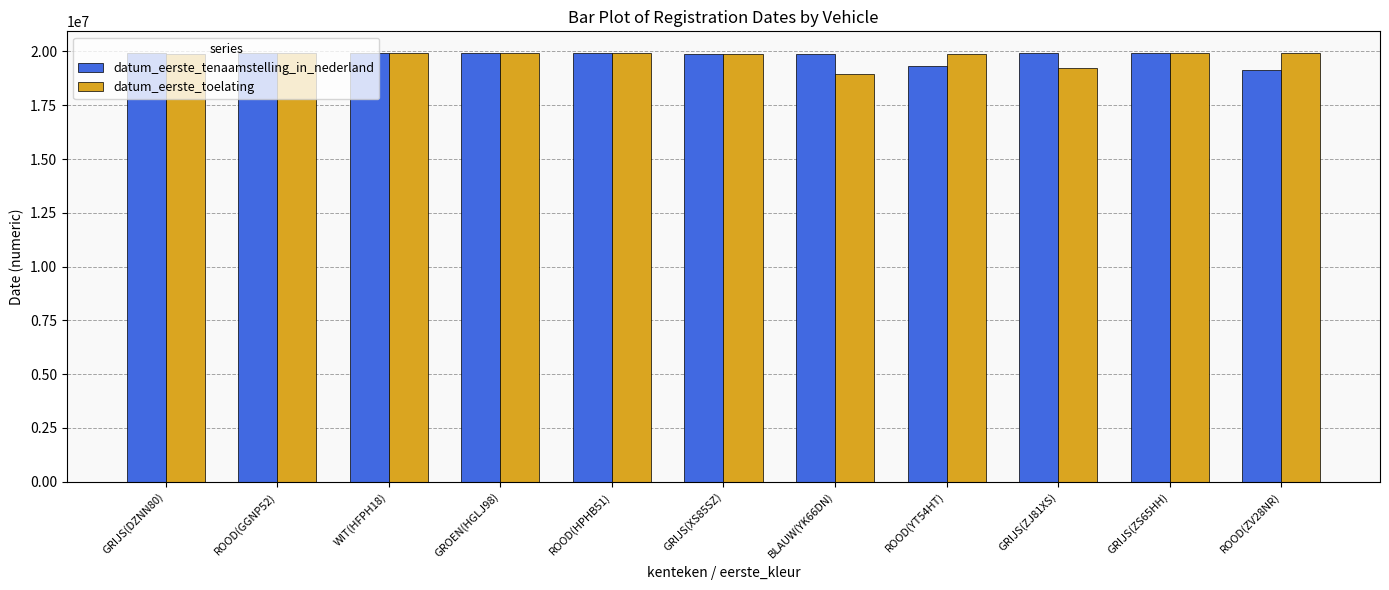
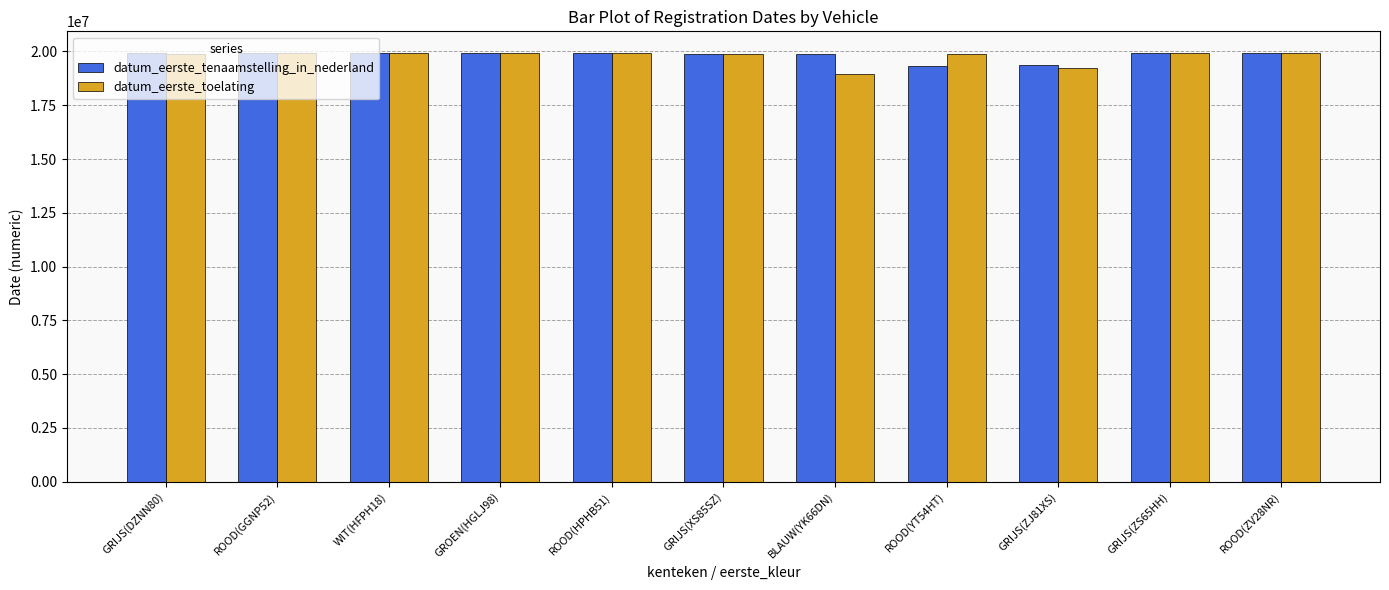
  {
    "datum_eerste_tenaamstelling_in_nederland": {
      "GROEN(HGLJ98)": 19900000,
      "ROOD(HPHB51)": 19900000,
      "GRIJS(XS85SZ)": 19900000,
      "BLAUW(YK66DN)": 19900000,
      "ROOD(YT54HT)": 19300000,
-     "GRIJS(ZJ81XS)": 19900000,
+     "GRIJS(ZJ81XS)": 19400000,
      "GRIJS(ZS65HH)": 19900000,
-     "ROOD(ZV28NR)": 19100000
+     "ROOD(ZV28NR)": 19900000
    },
    "datum_eerste_toelating": {
      "WIT(HFPH18)": 19900000,
      "GROEN(HGLJ98)": 19900000,
      "ROOD(HPHB51)": 19900000,
      "GRIJS(XS85SZ)": 19900000,
      "BLAUW(YK66DN)": 19000000,
      "ROOD(YT54HT)": 19900000,
      "GRIJS(ZJ81XS)": 19200000,
      "GRIJS(ZS65HH)": 19900000,
      "ROOD(ZV28NR)": 19900000
    }
  }
